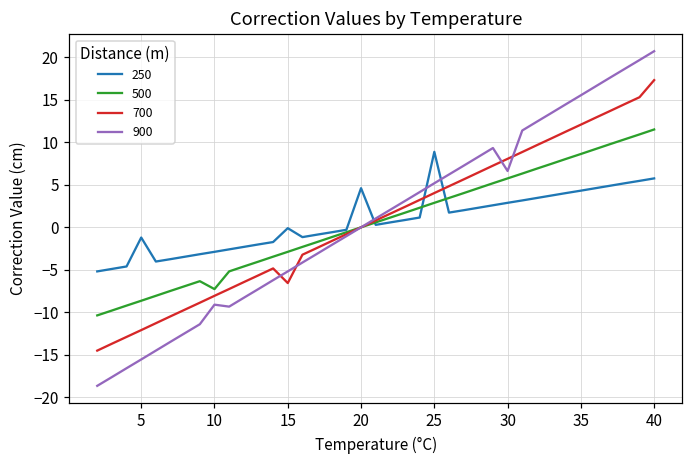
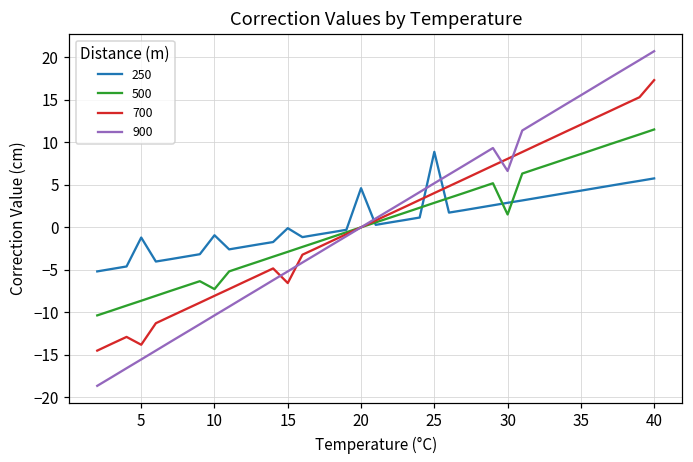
  {
    "250": {
      "5": -1,
-     "10": -3,
+     "10": -1,
      "15": 0,
      "20": 5,
      "25": 9,
      "30": 3,
      "35": 4,
      "40": 6
    },
    "500": {
      "5": -9,
      "10": -7,
      "15": -3,
      "25": 3,
-     "30": 6,
+     "30": 2,
      "35": 9,
      "40": 12
    },
    "700": {
-     "5": -12,
+     "5": -14,
      "10": -8,
      "15": -7,
      "25": 4,
      "30": 8,
      "35": 12,
      "40": 17
    },
    "900": {
      "5": -16,
-     "10": -9,
+     "10": -10,
      "15": -5,
      "25": 5,
      "30": 7,
      "35": 16,
      "40": 21
    }
  }
